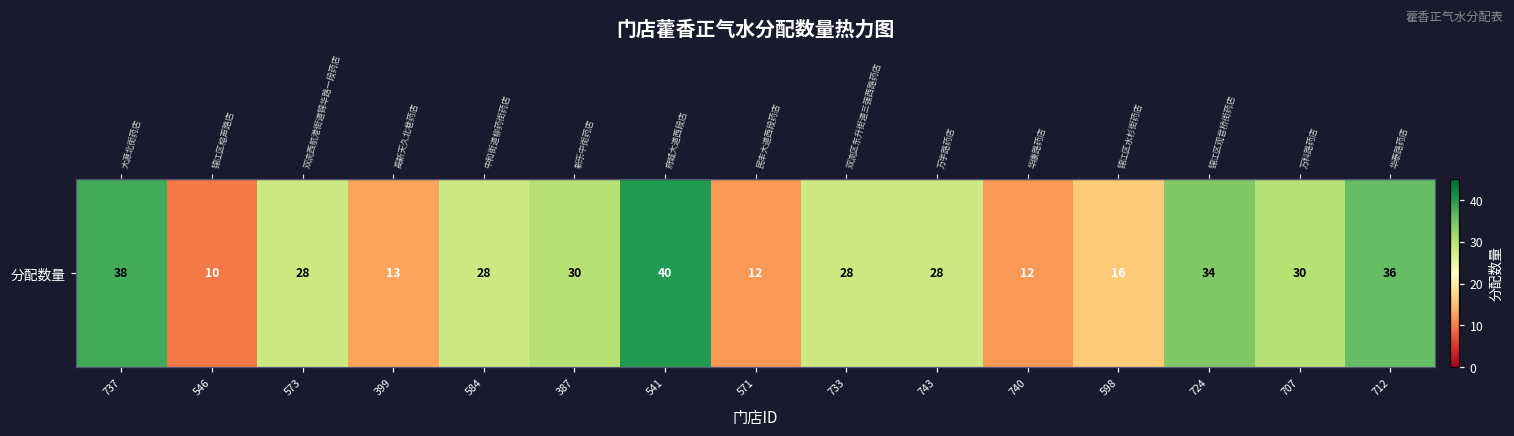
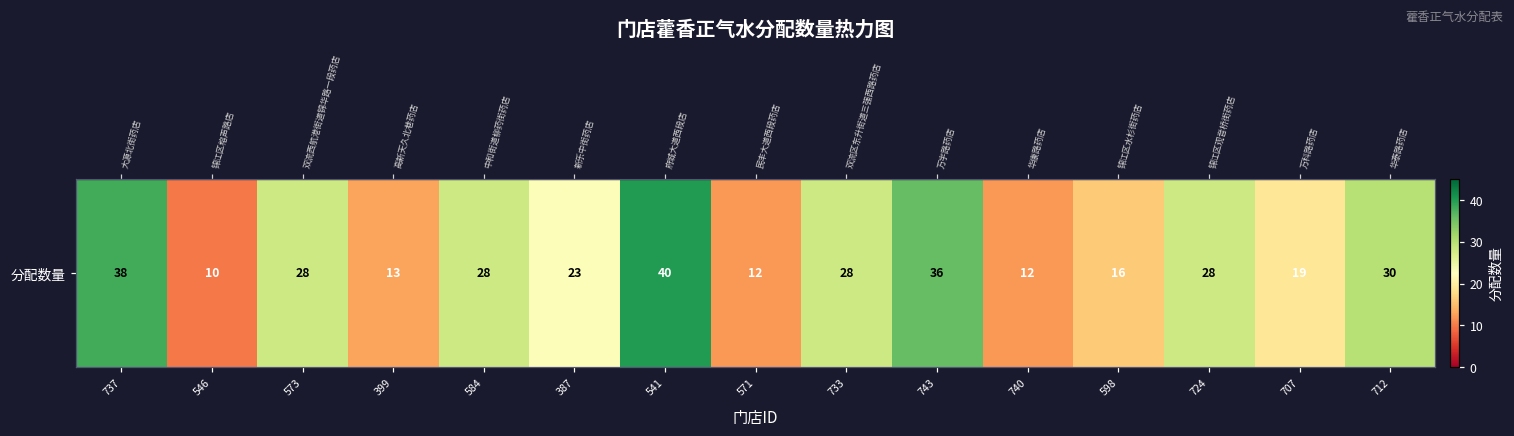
  {
    "分配数量": {
      "737": 38,
      "546": 10,
      "573": 28,
      "399": 13,
      "584": 28,
-     "387": 30,
+     "387": 23,
      "541": 40,
      "571": 12,
      "733": 28,
-     "743": 28,
+     "743": 36,
      "740": 12,
      "598": 16,
-     "724": 34,
-     "707": 30,
-     "712": 36
+     "724": 28,
+     "707": 19,
+     "712": 30
    }
  }
